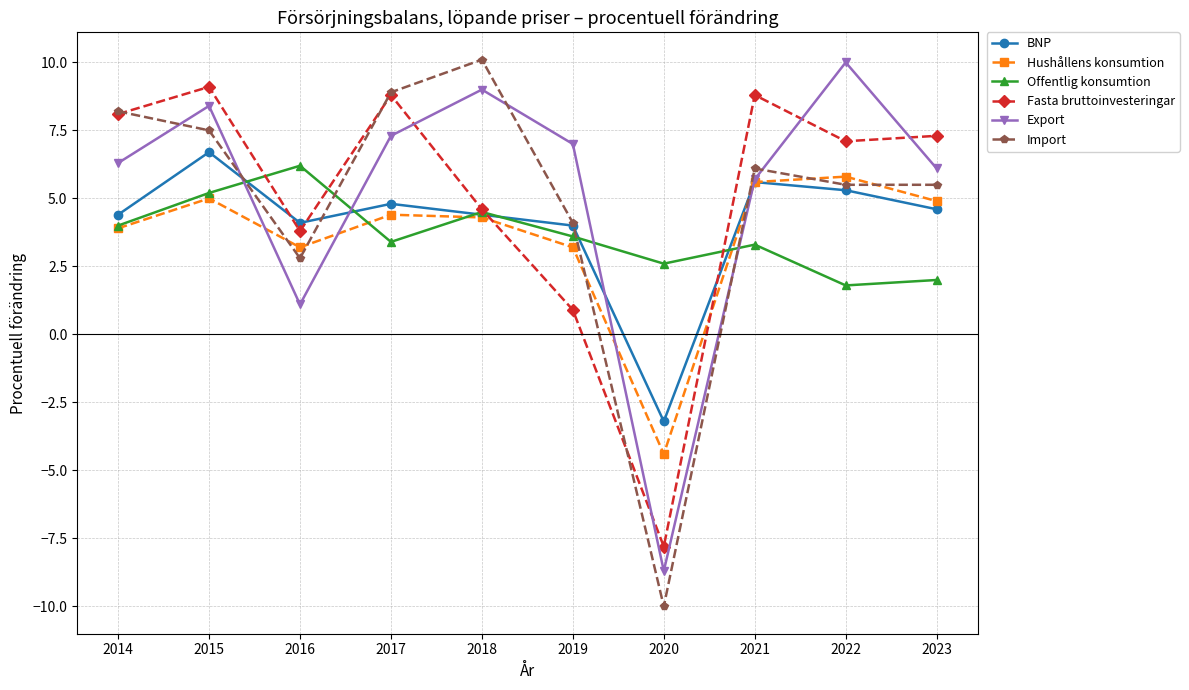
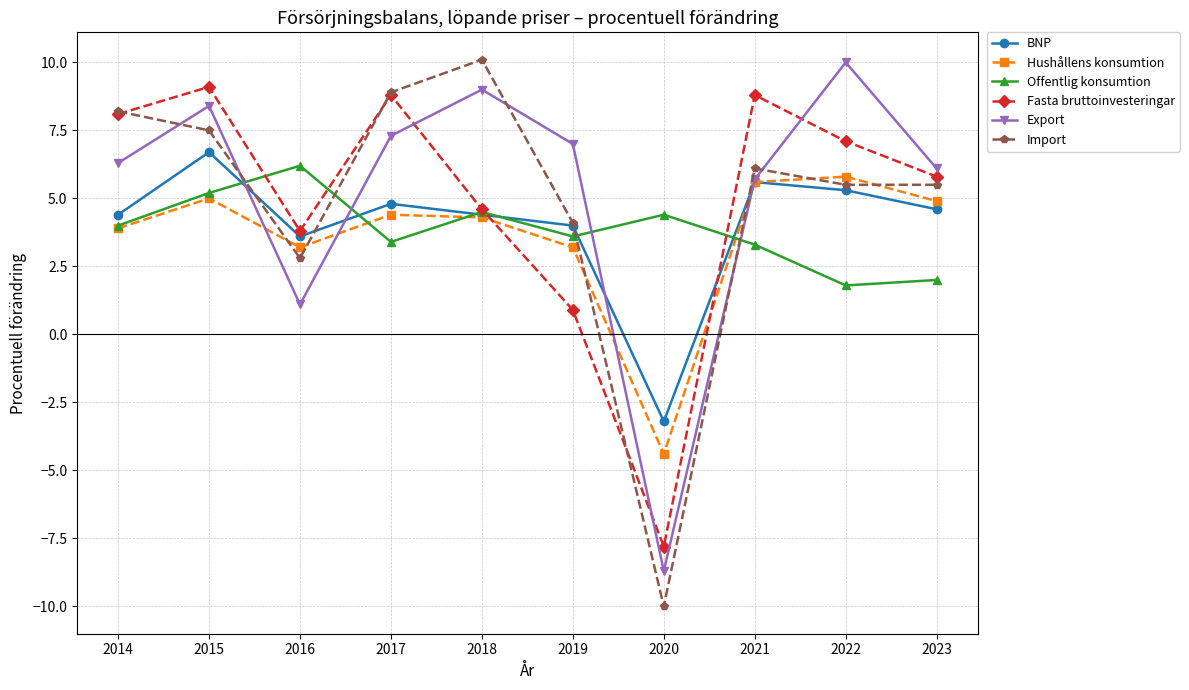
  {
    "BNP": {
      "2014": 4.4,
      "2015": 6.7,
-     "2016": 4.1,
+     "2016": 3.6,
      "2017": 4.8,
      "2018": 4.4,
      "2019": 4.0,
      "2020": -3.2,
      "2022": 5.3,
      "2023": 4.6
    },
    "Hushållens konsumtion": {
      "2014": 3.9,
      "2015": 5.0,
      "2016": 3.2,
      "2017": 4.4,
      "2018": 4.3,
      "2019": 3.2,
      "2020": -4.4,
      "2022": 5.8,
      "2023": 4.9
    },
    "Offentlig konsumtion": {
      "2014": 4.0,
      "2015": 5.2,
      "2016": 6.2,
      "2017": 3.4,
      "2018": 4.5,
      "2019": 3.6,
-     "2020": 2.6,
+     "2020": 4.4,
      "2021": 3.3,
      "2022": 1.8,
      "2023": 2.0
    },
    "Fasta bruttoinvesteringar": {
      "2014": 8.1,
      "2015": 9.1,
      "2016": 3.8,
      "2017": 8.8,
      "2018": 4.6,
      "2019": 0.9,
      "2020": -7.8,
      "2021": 8.8,
      "2022": 7.1,
-     "2023": 7.3
+     "2023": 5.8
    },
    "Export": {
      "2014": 6.3,
      "2015": 8.4,
      "2016": 1.1,
      "2017": 7.3,
      "2018": 9.0,
      "2019": 7.0,
      "2020": -8.7,
      "2021": 5.7,
      "2022": 10.0,
      "2023": 6.1
    },
    "Import": {
      "2014": 8.2,
      "2015": 7.5,
      "2016": 2.8,
      "2017": 8.9,
      "2018": 10.1,
      "2019": 4.1,
      "2020": -10.0,
      "2021": 6.1,
      "2022": 5.5,
      "2023": 5.5
    }
  }
